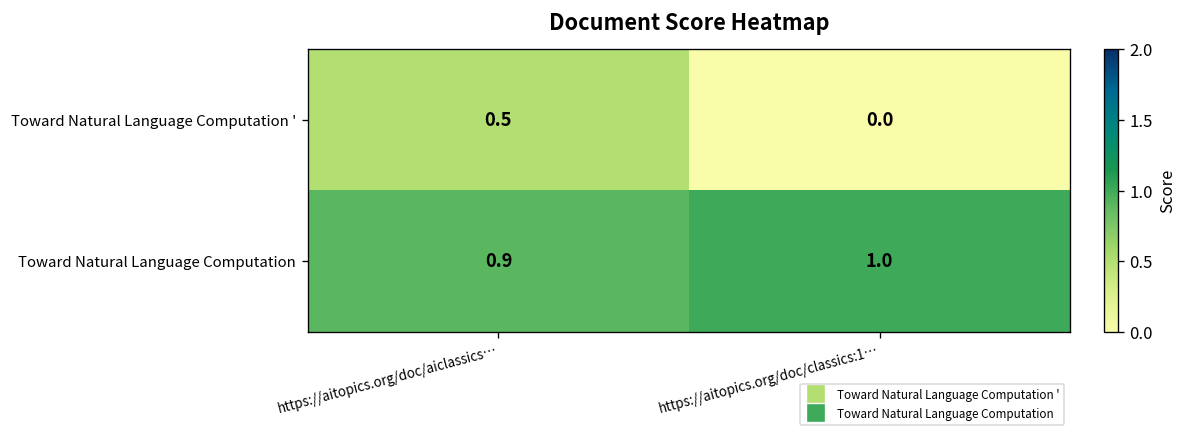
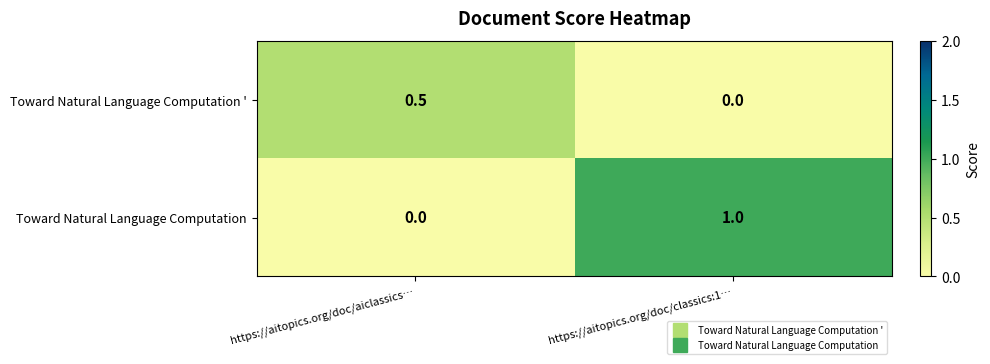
  {
    "Toward Natural Language Computation '": {
      "https://aitopics.org/doc/aiclassics…": 0.5,
      "https://aitopics.org/doc/classics:1…": 0.0
    },
    "Toward Natural Language Computation": {
-     "https://aitopics.org/doc/aiclassics…": 0.9,
+     "https://aitopics.org/doc/aiclassics…": 0.0,
      "https://aitopics.org/doc/classics:1…": 1.0
    }
  }
